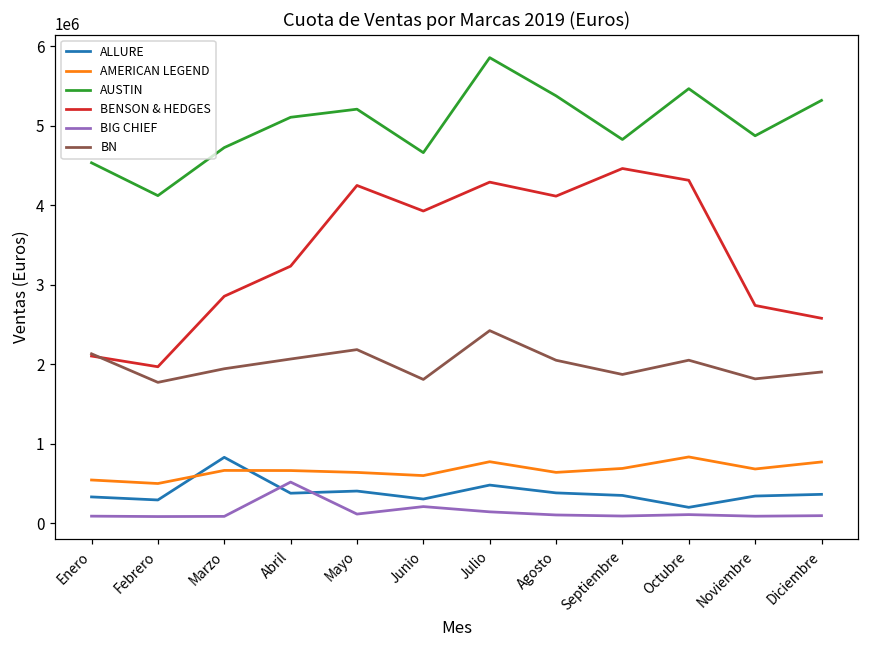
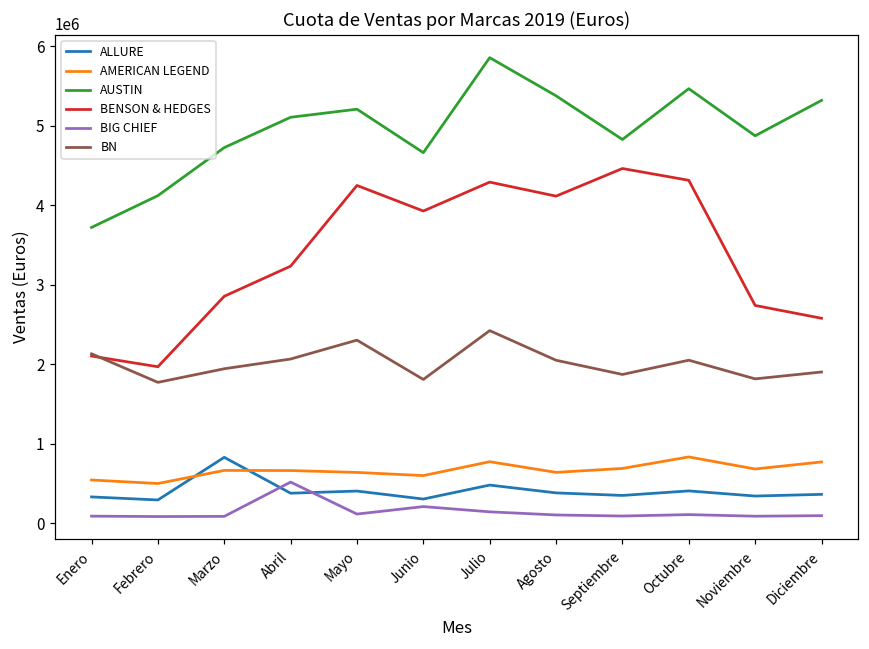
  {
    "ALLURE": {
      "Enero": 300000,
      "Febrero": 300000,
      "Marzo": 800000,
      "Abril": 400000,
      "Mayo": 400000,
      "Junio": 300000,
      "Julio": 500000,
      "Agosto": 400000,
      "Septiembre": 400000,
-     "Octubre": 200000,
+     "Octubre": 400000,
      "Noviembre": 300000,
      "Diciembre": 400000
    },
    "AMERICAN LEGEND": {
      "Enero": 500000,
      "Febrero": 500000,
      "Marzo": 700000,
      "Abril": 700000,
      "Mayo": 600000,
      "Junio": 600000,
      "Julio": 800000,
      "Agosto": 600000,
      "Septiembre": 700000,
      "Octubre": 800000,
      "Noviembre": 700000,
      "Diciembre": 800000
    },
    "AUSTIN": {
-     "Enero": 4500000,
+     "Enero": 3700000,
      "Febrero": 4100000,
      "Marzo": 4700000,
      "Abril": 5100000,
      "Mayo": 5200000,
      "Junio": 4700000,
      "Julio": 5900000,
      "Agosto": 5400000,
      "Septiembre": 4800000,
      "Octubre": 5500000,
      "Noviembre": 4900000,
      "Diciembre": 5300000
    },
    "BENSON & HEDGES": {
      "Febrero": 2000000,
      "Marzo": 2900000,
      "Abril": 3200000,
      "Mayo": 4300000,
      "Junio": 3900000,
      "Julio": 4300000,
      "Agosto": 4100000,
      "Septiembre": 4500000,
      "Octubre": 4300000,
      "Noviembre": 2700000,
      "Diciembre": 2600000
    },
    "BIG CHIEF": {
      "Enero": 100000,
      "Febrero": 100000,
      "Marzo": 100000,
      "Abril": 500000,
      "Mayo": 100000,
      "Junio": 200000,
      "Julio": 100000,
      "Agosto": 100000,
      "Septiembre": 100000,
      "Octubre": 100000,
      "Noviembre": 100000,
      "Diciembre": 100000
    },
    "BN": {
      "Febrero": 1800000,
      "Marzo": 1900000,
      "Abril": 2100000,
-     "Mayo": 2200000,
+     "Mayo": 2300000,
      "Junio": 1800000,
      "Julio": 2400000,
      "Agosto": 2100000,
      "Septiembre": 1900000,
      "Octubre": 2100000,
      "Noviembre": 1800000,
      "Diciembre": 1900000
    }
  }
